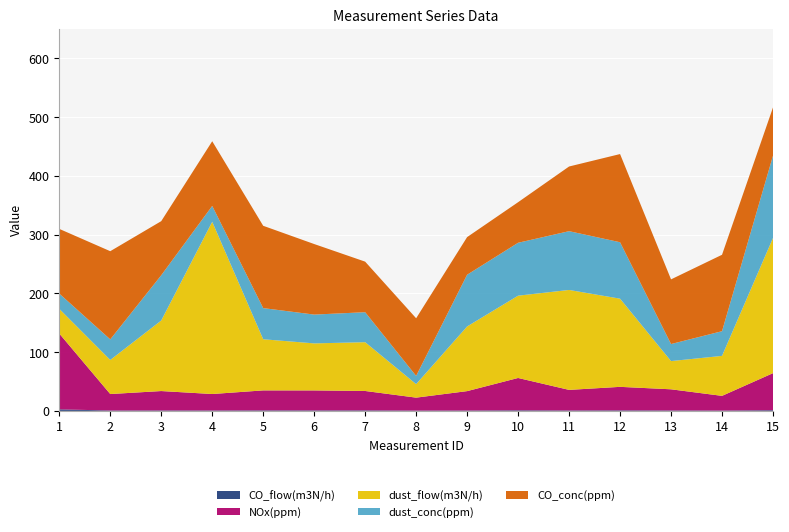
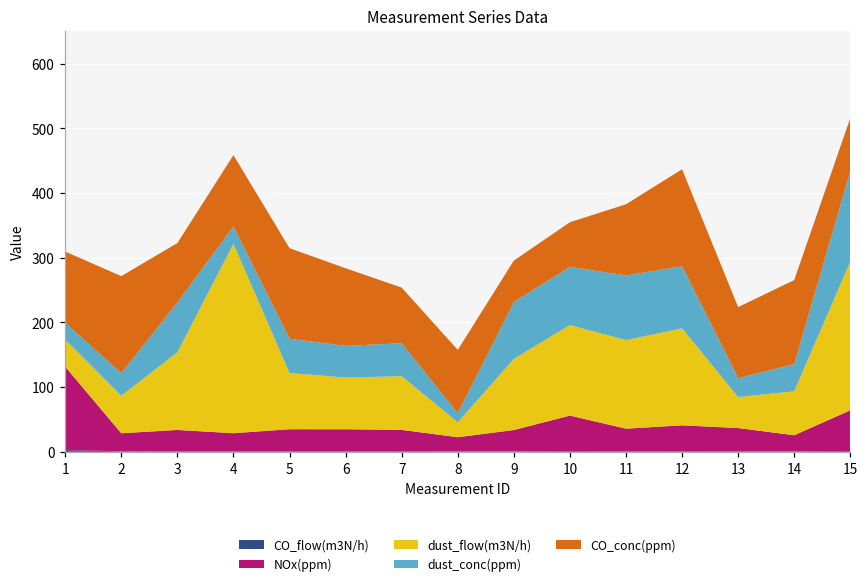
  {
    "NOx(ppm)": {
      "1": 130,
      "2": 30,
      "3": 30,
      "4": 30,
      "5": 30,
      "6": 30,
      "7": 30,
      "8": 20,
      "9": 30,
      "10": 60,
      "11": 40,
      "12": 40,
      "13": 40,
      "14": 30,
      "15": 60
    },
    "dust_flow(m3N/h)": {
      "1": 40,
      "2": 60,
      "3": 120,
      "4": 290,
      "5": 90,
      "6": 80,
      "7": 80,
      "8": 20,
      "9": 110,
      "10": 140,
-     "11": 170,
+     "11": 140,
      "12": 150,
      "13": 50,
      "14": 70,
      "15": 230
    },
    "dust_conc(ppm)": {
      "1": 30,
      "2": 40,
      "3": 80,
      "4": 30,
      "5": 50,
      "6": 50,
      "7": 50,
      "8": 10,
      "9": 90,
      "10": 90,
      "11": 100,
      "12": 100,
      "13": 30,
      "14": 40,
      "15": 140
    },
    "CO_conc(ppm)": {
      "1": 110,
      "2": 150,
      "3": 90,
      "4": 110,
      "5": 140,
      "6": 120,
      "7": 90,
      "8": 100,
      "9": 60,
      "10": 70,
      "11": 110,
      "12": 150,
      "13": 110,
      "14": 130,
      "15": 80
    }
  }
